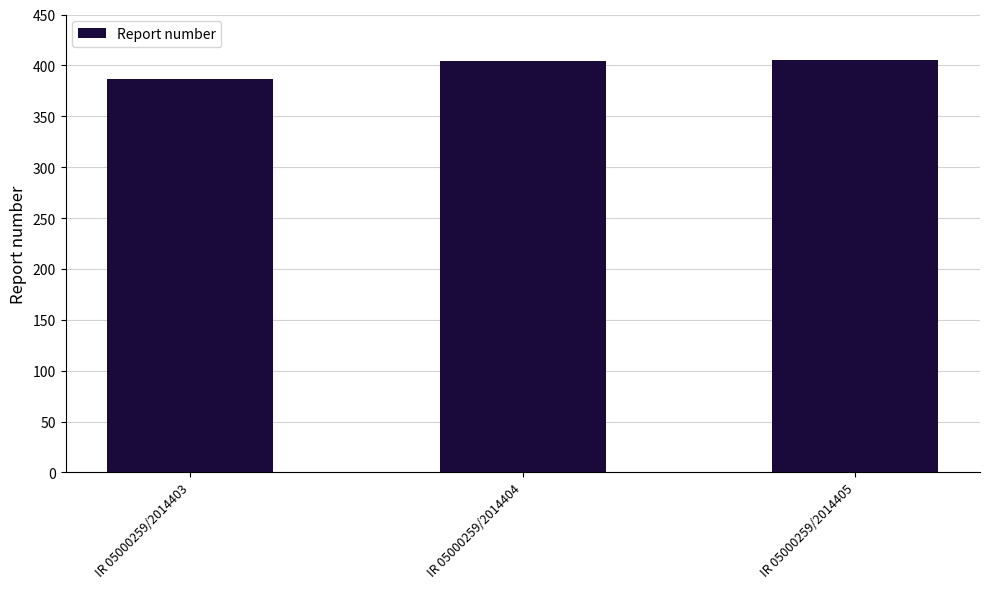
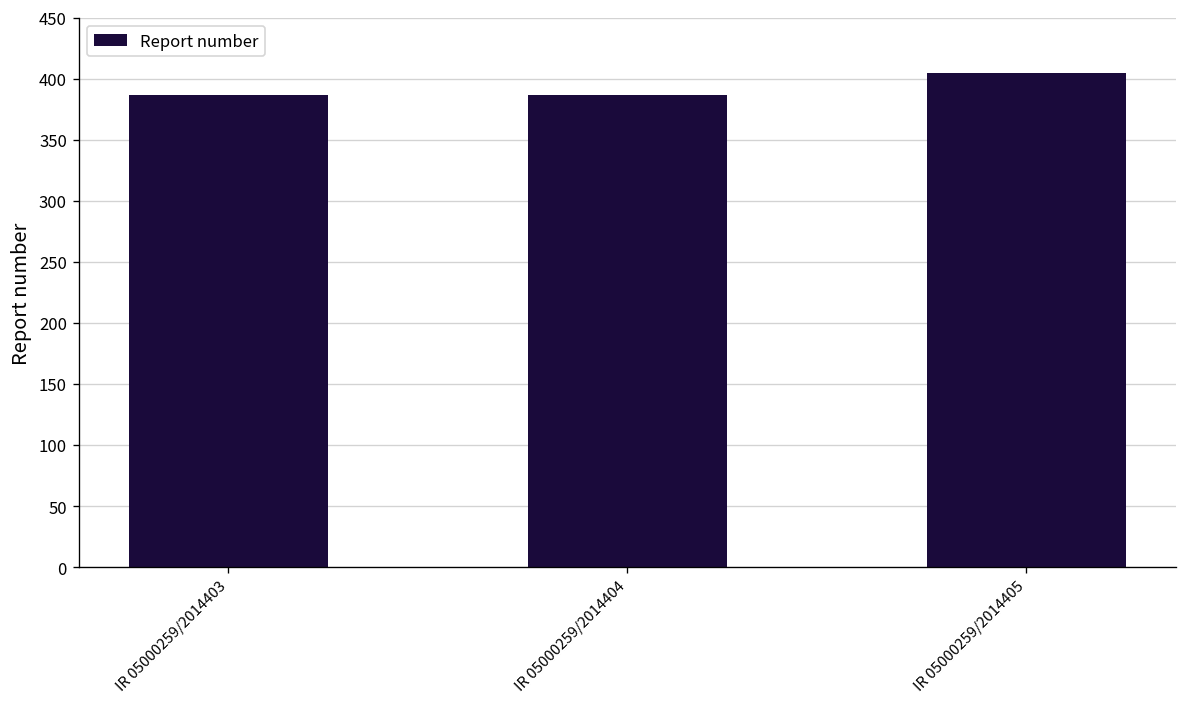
  {
    "IR 05000259/2014403": 387,
-   "IR 05000259/2014404": 404,
+   "IR 05000259/2014404": 387,
    "IR 05000259/2014405": 405
  }
